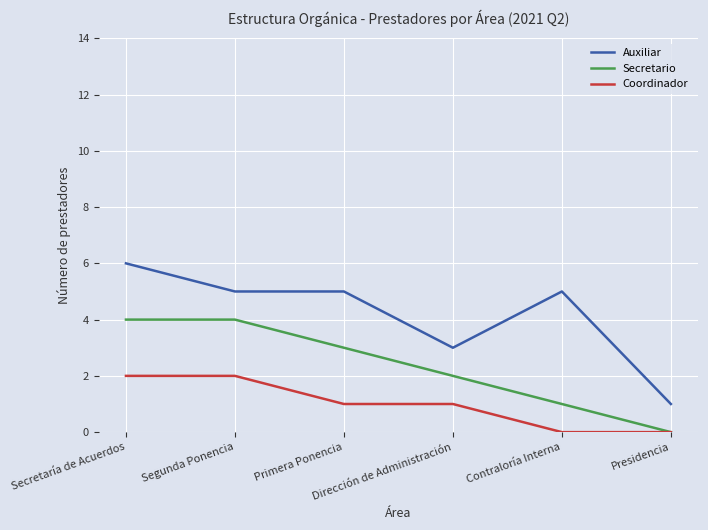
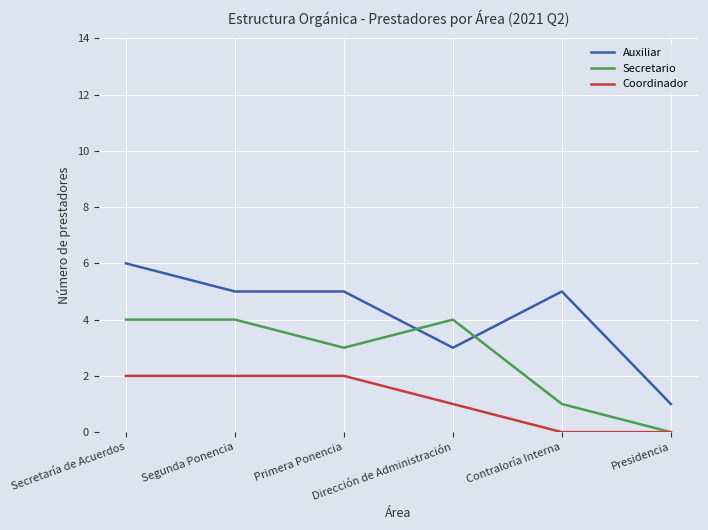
  {
    "Auxiliar": {
      "Secretaría de Acuerdos": 6,
      "Segunda Ponencia": 5,
      "Primera Ponencia": 5,
      "Dirección de Administración": 3,
      "Contraloría Interna": 5,
      "Presidencia": 1
    },
    "Secretario": {
      "Secretaría de Acuerdos": 4,
      "Segunda Ponencia": 4,
      "Primera Ponencia": 3,
-     "Dirección de Administración": 2,
+     "Dirección de Administración": 4,
      "Contraloría Interna": 1
    },
    "Coordinador": {
      "Secretaría de Acuerdos": 2,
      "Segunda Ponencia": 2,
-     "Primera Ponencia": 1,
+     "Primera Ponencia": 2,
      "Dirección de Administración": 1,
      "Contraloría Interna": 0
    }
  }
